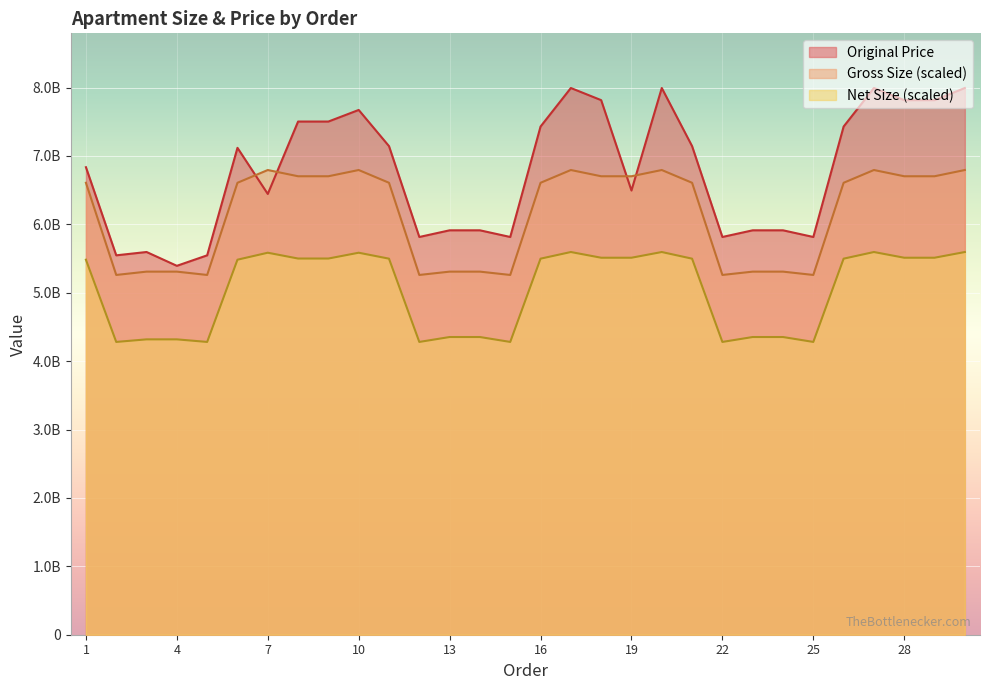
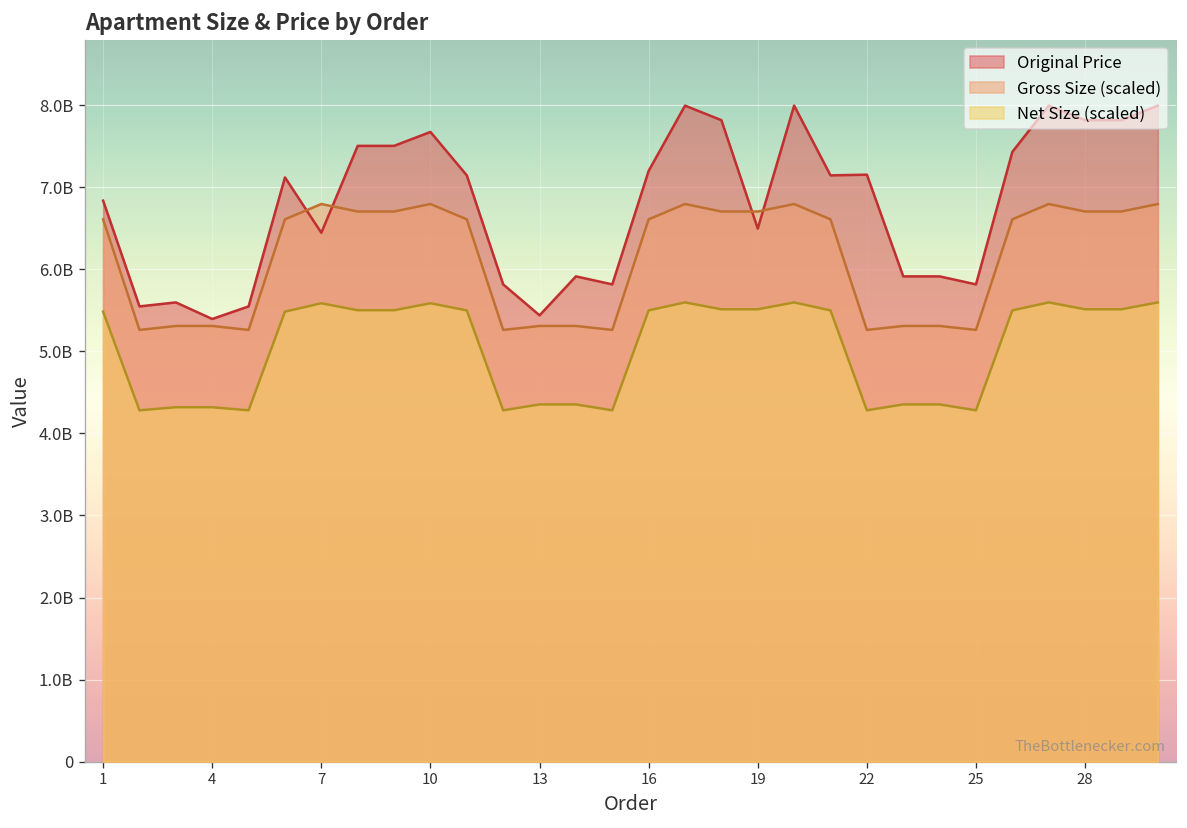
  {
    "Original Price": {
      "1": 6800000000,
      "4": 5400000000,
      "7": 6400000000,
      "10": 7700000000,
-     "13": 5900000000,
-     "16": 7400000000,
+     "13": 5400000000,
+     "16": 7200000000,
      "19": 6500000000,
-     "22": 5800000000,
+     "22": 7200000000,
      "25": 5800000000
    }
  }
